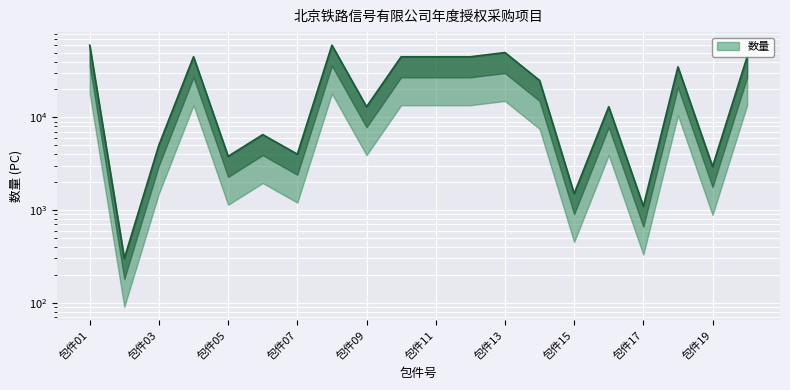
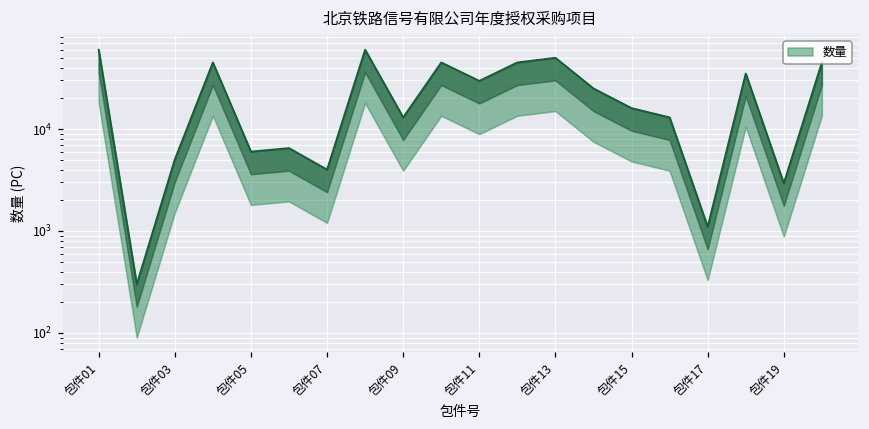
  {
    "包件01": 60000,
    "包件03": 5000,
-   "包件05": 3800,
+   "包件05": 6000,
    "包件07": 4000,
    "包件09": 13000,
-   "包件11": 50000,
+   "包件11": 30000,
    "包件13": 50000,
-   "包件15": 1500,
+   "包件15": 16000,
    "包件17": 1100,
    "包件19": 2900
  }
